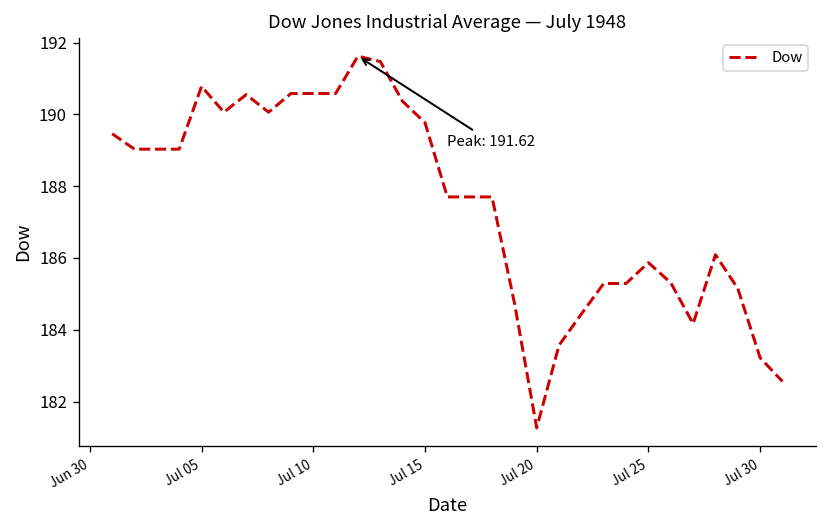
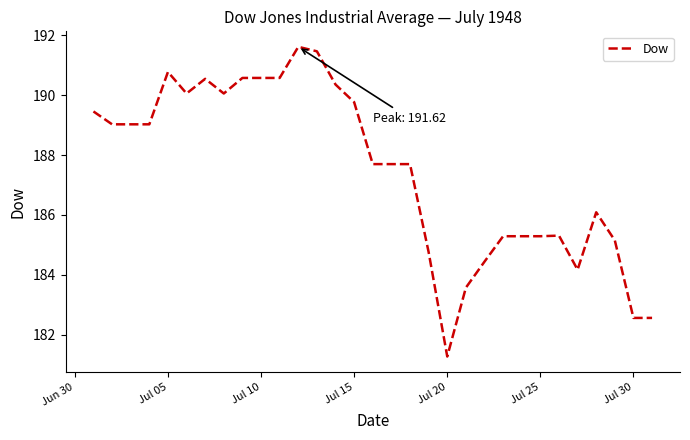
  {
    "Jul 05": 190.8,
    "Jul 10": 190.6,
    "Jul 20": 181.3,
-   "Jul 25": 185.9,
-   "Jul 30": 183.2
+   "Jul 25": 185.3,
+   "Jul 30": 182.6
  }
